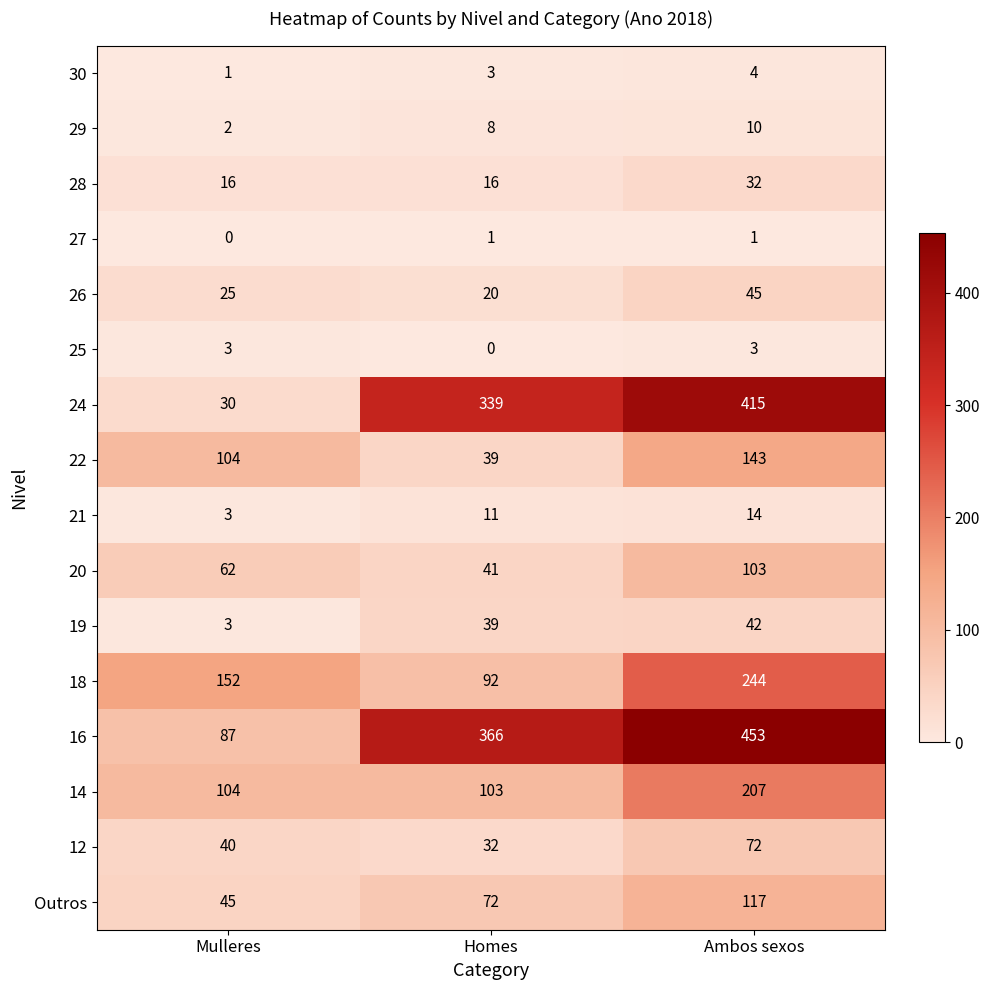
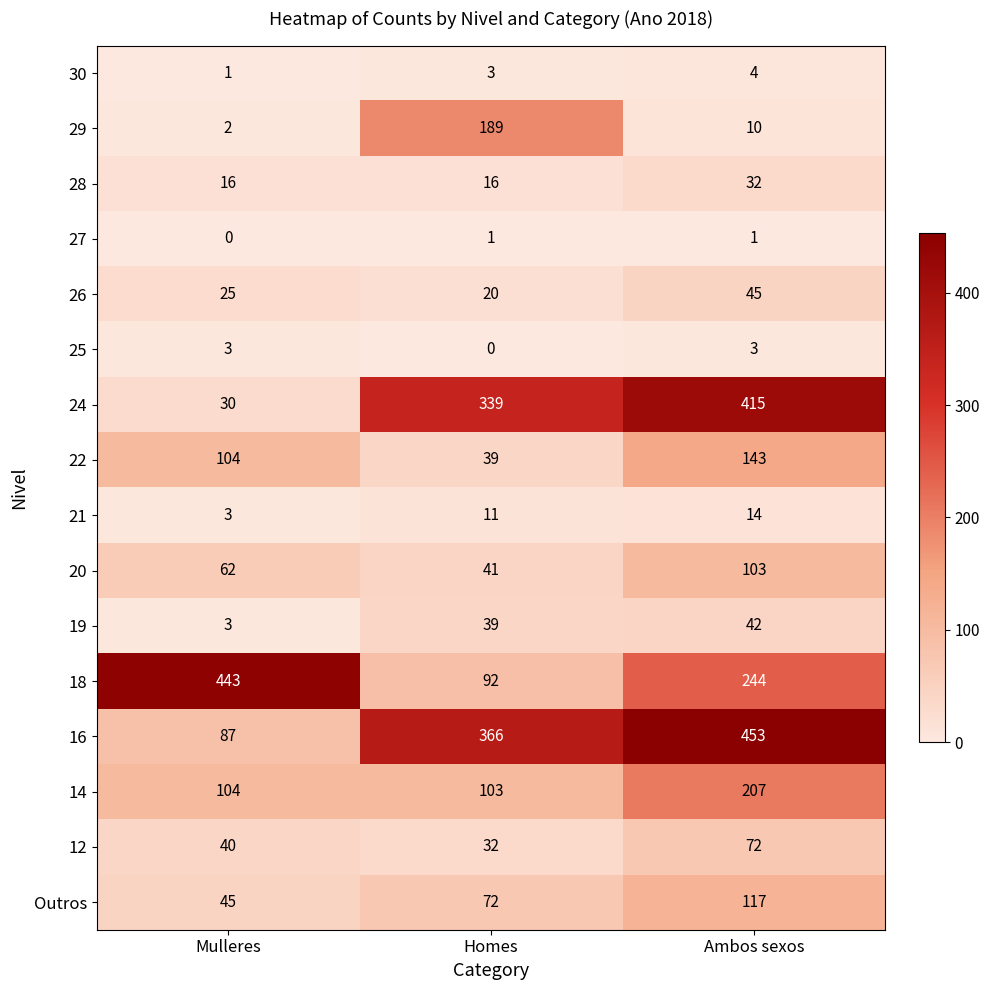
  {
    "30": {
      "Mulleres": 1,
      "Homes": 3,
      "Ambos sexos": 4
    },
    "29": {
      "Mulleres": 2,
-     "Homes": 8,
+     "Homes": 189,
      "Ambos sexos": 10
    },
    "28": {
      "Mulleres": 16,
      "Homes": 16,
      "Ambos sexos": 32
    },
    "27": {
      "Mulleres": 0,
      "Homes": 1,
      "Ambos sexos": 1
    },
    "26": {
      "Mulleres": 25,
      "Homes": 20,
      "Ambos sexos": 45
    },
    "25": {
      "Mulleres": 3,
      "Homes": 0,
      "Ambos sexos": 3
    },
    "24": {
      "Mulleres": 30,
      "Homes": 339,
      "Ambos sexos": 415
    },
    "22": {
      "Mulleres": 104,
      "Homes": 39,
      "Ambos sexos": 143
    },
    "21": {
      "Mulleres": 3,
      "Homes": 11,
      "Ambos sexos": 14
    },
    "20": {
      "Mulleres": 62,
      "Homes": 41,
      "Ambos sexos": 103
    },
    "19": {
      "Mulleres": 3,
      "Homes": 39,
      "Ambos sexos": 42
    },
    "18": {
-     "Mulleres": 152,
+     "Mulleres": 443,
      "Homes": 92,
      "Ambos sexos": 244
    },
    "16": {
      "Mulleres": 87,
      "Homes": 366,
      "Ambos sexos": 453
    },
    "14": {
      "Mulleres": 104,
      "Homes": 103,
      "Ambos sexos": 207
    },
    "12": {
      "Mulleres": 40,
      "Homes": 32,
      "Ambos sexos": 72
    },
    "Outros": {
      "Mulleres": 45,
      "Homes": 72,
      "Ambos sexos": 117
    }
  }
